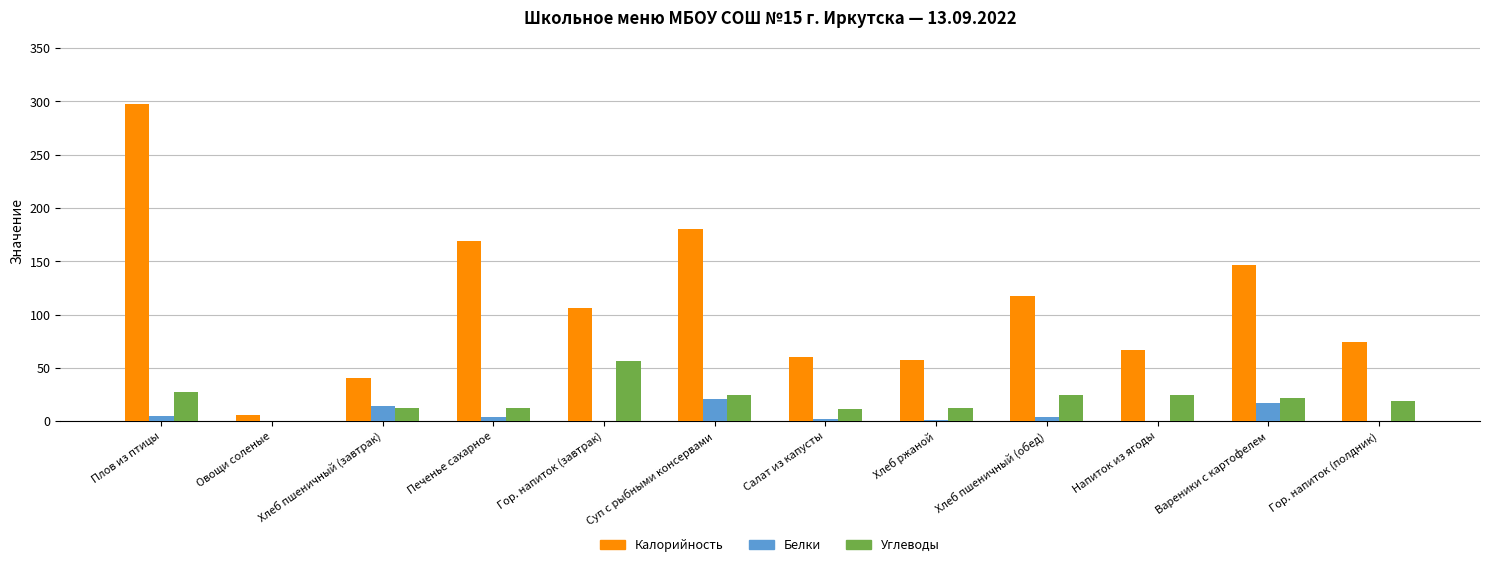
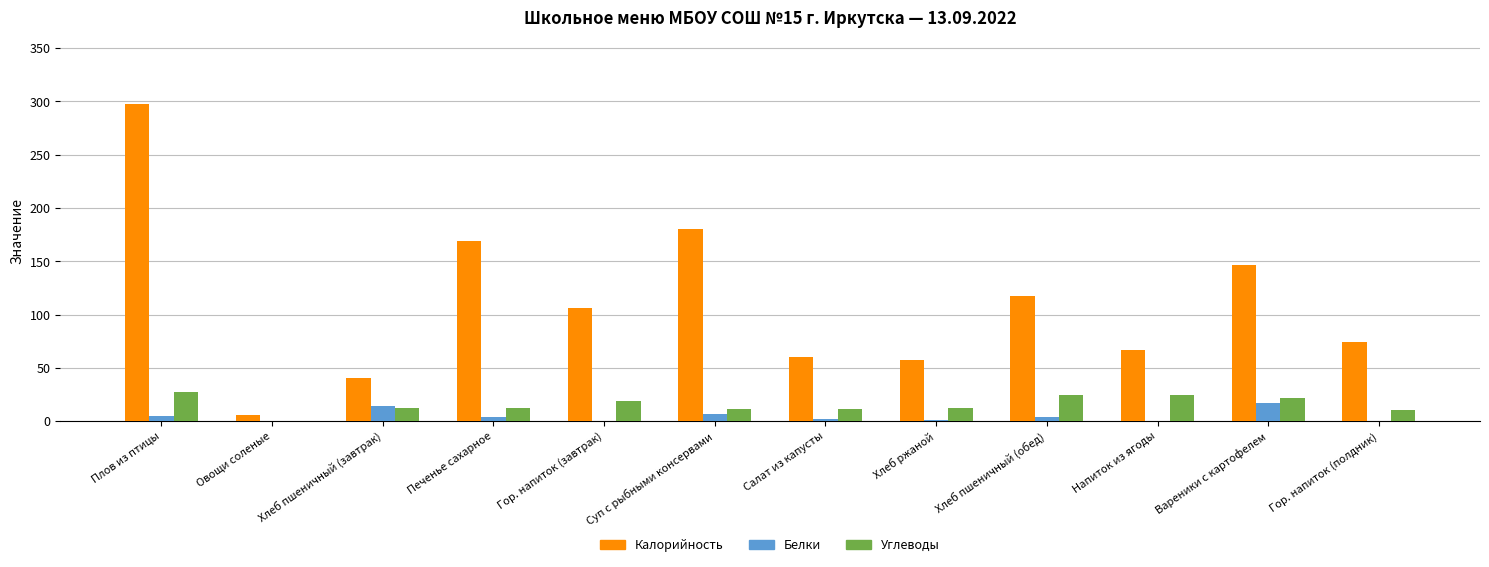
  {
    "Калорийность": {
      "Плов из птицы": 298,
      "Овощи соленые": 5,
      "Хлеб пшеничный (завтрак)": 41,
      "Печенье сахарное": 170,
      "Гор. напиток (завтрак)": 107,
      "Суп с рыбными консервами": 181,
      "Салат из капусты": 60,
      "Хлеб ржаной": 58,
      "Хлеб пшеничный (обед)": 117,
      "Напиток из ягоды": 67,
      "Вареники с картофелем": 146,
      "Гор. напиток (полдник)": 74
    },
    "Белки": {
      "Плов из птицы": 5,
      "Овощи соленые": 0,
      "Хлеб пшеничный (завтрак)": 14,
      "Печенье сахарное": 4,
      "Гор. напиток (завтрак)": 0,
-     "Суп с рыбными консервами": 21,
+     "Суп с рыбными консервами": 7,
      "Хлеб пшеничный (обед)": 4,
      "Вареники с картофелем": 17,
      "Гор. напиток (полдник)": 0
    },
    "Углеводы": {
      "Плов из птицы": 27,
      "Овощи соленые": 0,
      "Хлеб пшеничный (завтрак)": 12,
      "Печенье сахарное": 12,
-     "Гор. напиток (завтрак)": 56,
-     "Суп с рыбными консервами": 25,
+     "Гор. напиток (завтрак)": 19,
+     "Суп с рыбными консервами": 11,
      "Салат из капусты": 12,
      "Хлеб ржаной": 12,
      "Хлеб пшеничный (обед)": 25,
      "Напиток из ягоды": 25,
      "Вареники с картофелем": 22,
-     "Гор. напиток (полдник)": 19
+     "Гор. напиток (полдник)": 10
    }
  }
